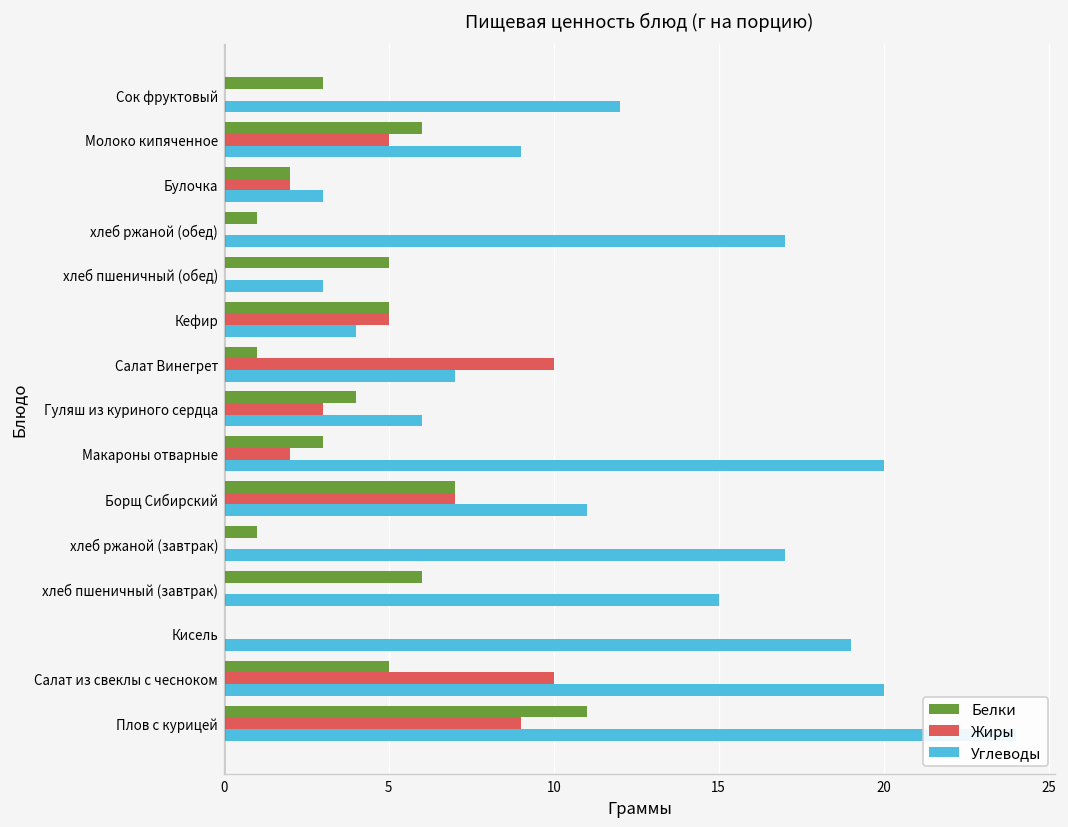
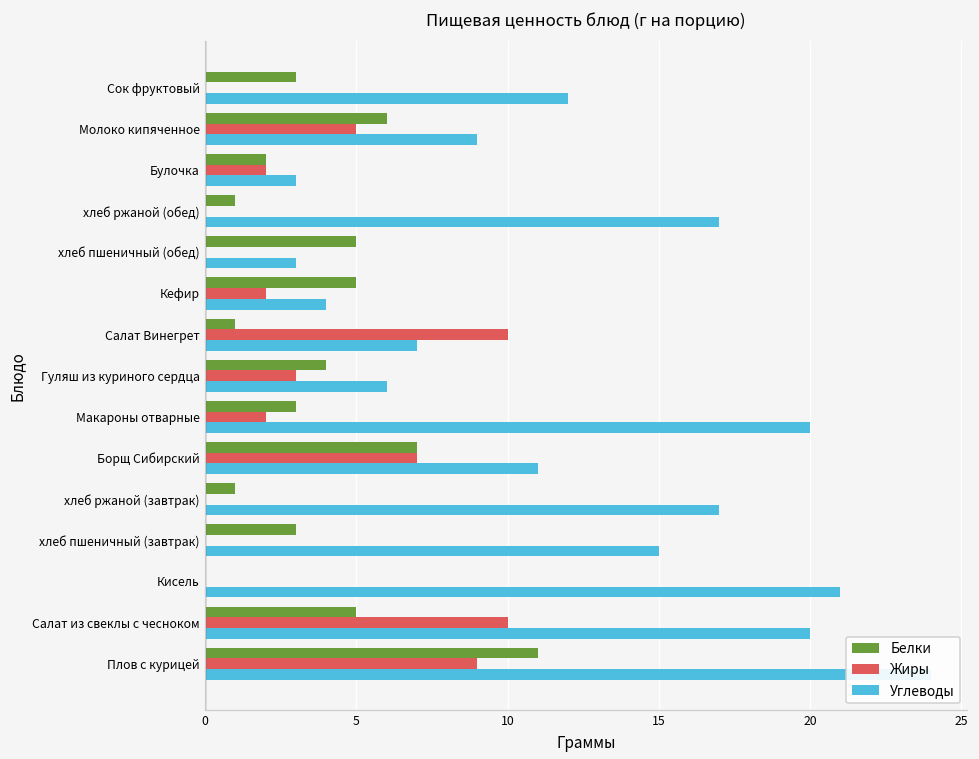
  {
    "Белки": {
      "Сок фруктовый": 3,
      "Молоко кипяченное": 6,
      "Булочка": 2,
      "хлеб ржаной (обед)": 1,
      "хлеб пшеничный (обед)": 5,
      "Кефир": 5,
      "Салат Винегрет": 1,
      "Гуляш из куриного сердца": 4,
      "Макароны отварные": 3,
      "Борщ Сибирский": 7,
      "хлеб ржаной (завтрак)": 1,
-     "хлеб пшеничный (завтрак)": 6,
+     "хлеб пшеничный (завтрак)": 3,
      "Кисель": 0,
      "Салат из свеклы с чесноком": 5,
      "Плов с курицей": 11
    },
    "Жиры": {
      "Сок фруктовый": 0,
      "Молоко кипяченное": 5,
      "Булочка": 2,
      "хлеб ржаной (обед)": 0,
      "хлеб пшеничный (обед)": 0,
-     "Кефир": 5,
+     "Кефир": 2,
      "Салат Винегрет": 10,
      "Гуляш из куриного сердца": 3,
      "Макароны отварные": 2,
      "Борщ Сибирский": 7,
      "хлеб ржаной (завтрак)": 0,
      "хлеб пшеничный (завтрак)": 0,
      "Кисель": 0,
      "Салат из свеклы с чесноком": 10,
      "Плов с курицей": 9
    },
    "Углеводы": {
      "Сок фруктовый": 12,
      "Молоко кипяченное": 9,
      "Булочка": 3,
      "хлеб ржаной (обед)": 17,
      "хлеб пшеничный (обед)": 3,
      "Кефир": 4,
      "Салат Винегрет": 7,
      "Гуляш из куриного сердца": 6,
      "Макароны отварные": 20,
      "Борщ Сибирский": 11,
      "хлеб ржаной (завтрак)": 17,
      "хлеб пшеничный (завтрак)": 15,
-     "Кисель": 19,
+     "Кисель": 21,
      "Салат из свеклы с чесноком": 20
    }
  }
